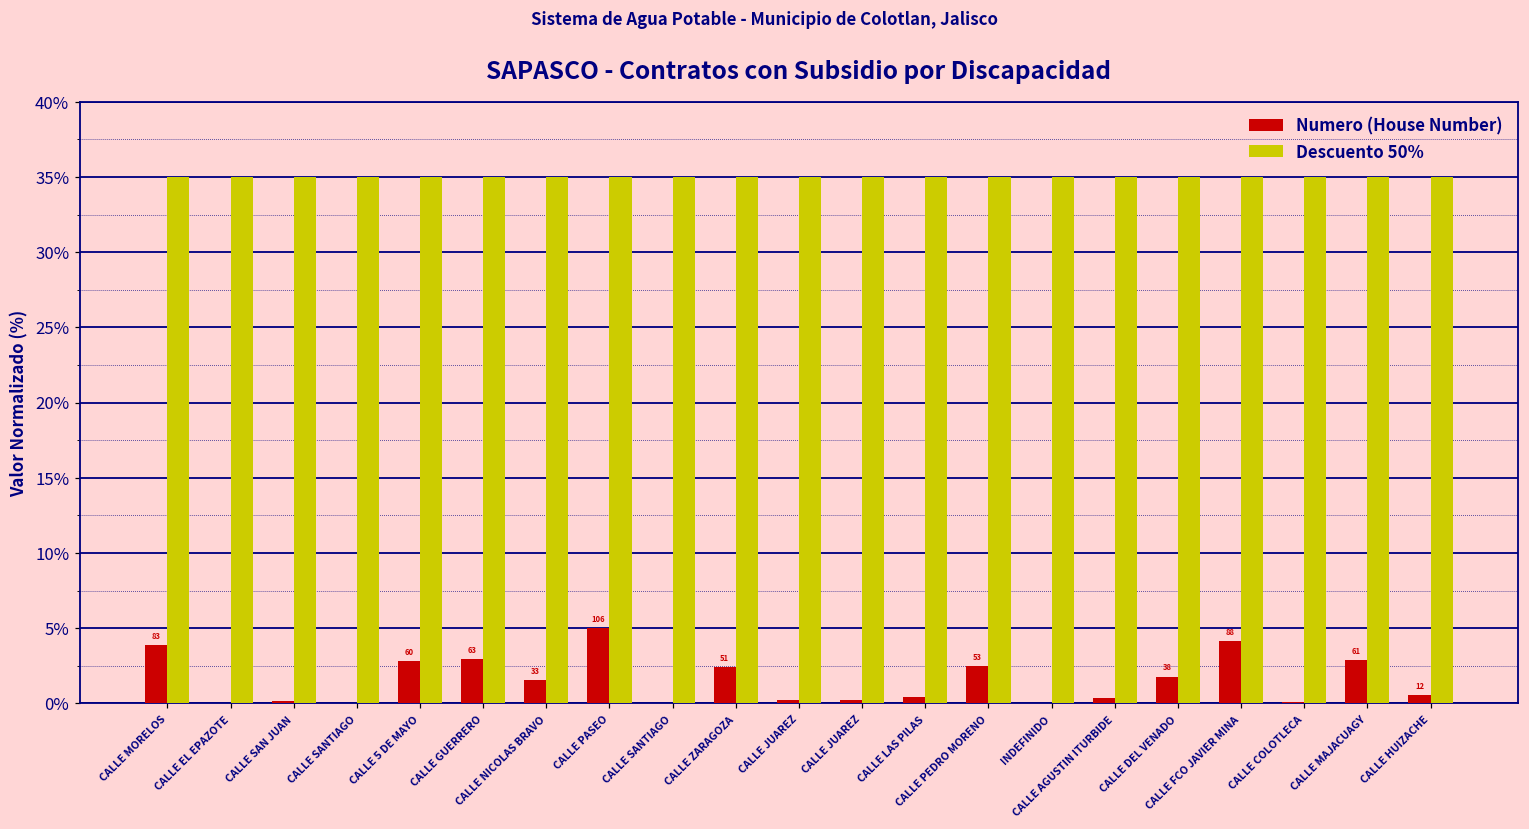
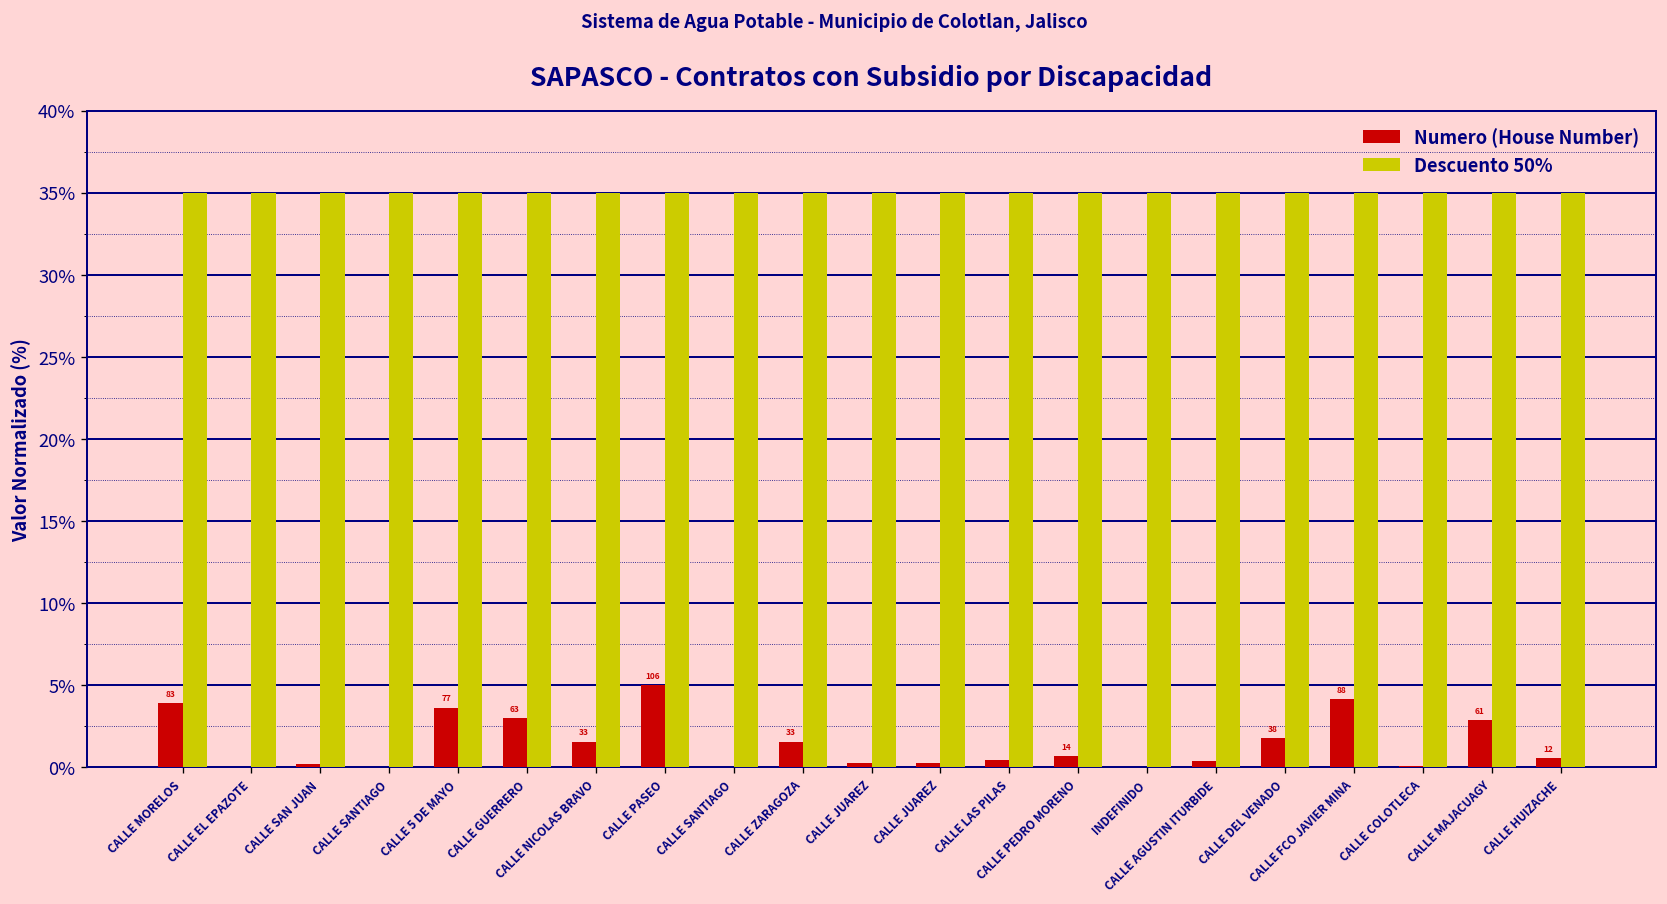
  {
    "Numero (House Number)": {
-     "CALLE 5 DE MAYO": "60",
-     "CALLE ZARAGOZA": "51",
-     "CALLE PEDRO MORENO": "53"
+     "CALLE 5 DE MAYO": "77",
+     "CALLE ZARAGOZA": "33",
+     "CALLE PEDRO MORENO": "14"
    },
    "Descuento 50%": {
      "CALLE MORELOS": "35.0%",
      "CALLE EL EPAZOTE": "35.0%",
      "CALLE SAN JUAN": "35.0%",
      "CALLE 5 DE MAYO": "35.0%",
      "CALLE GUERRERO": "35.0%",
      "CALLE NICOLAS BRAVO": "35.0%",
      "CALLE PASEO": "35.0%",
      "CALLE ZARAGOZA": "35.0%",
      "CALLE LAS PILAS": "35.0%",
      "CALLE PEDRO MORENO": "35.0%",
      "INDEFINIDO": "35.0%",
      "CALLE AGUSTIN ITURBIDE": "35.0%",
      "CALLE DEL VENADO": "35.0%",
      "CALLE FCO JAVIER MINA": "35.0%",
      "CALLE COLOTLECA": "35.0%",
      "CALLE MAJACUAGY": "35.0%",
      "CALLE HUIZACHE": "35.0%"
    }
  }
